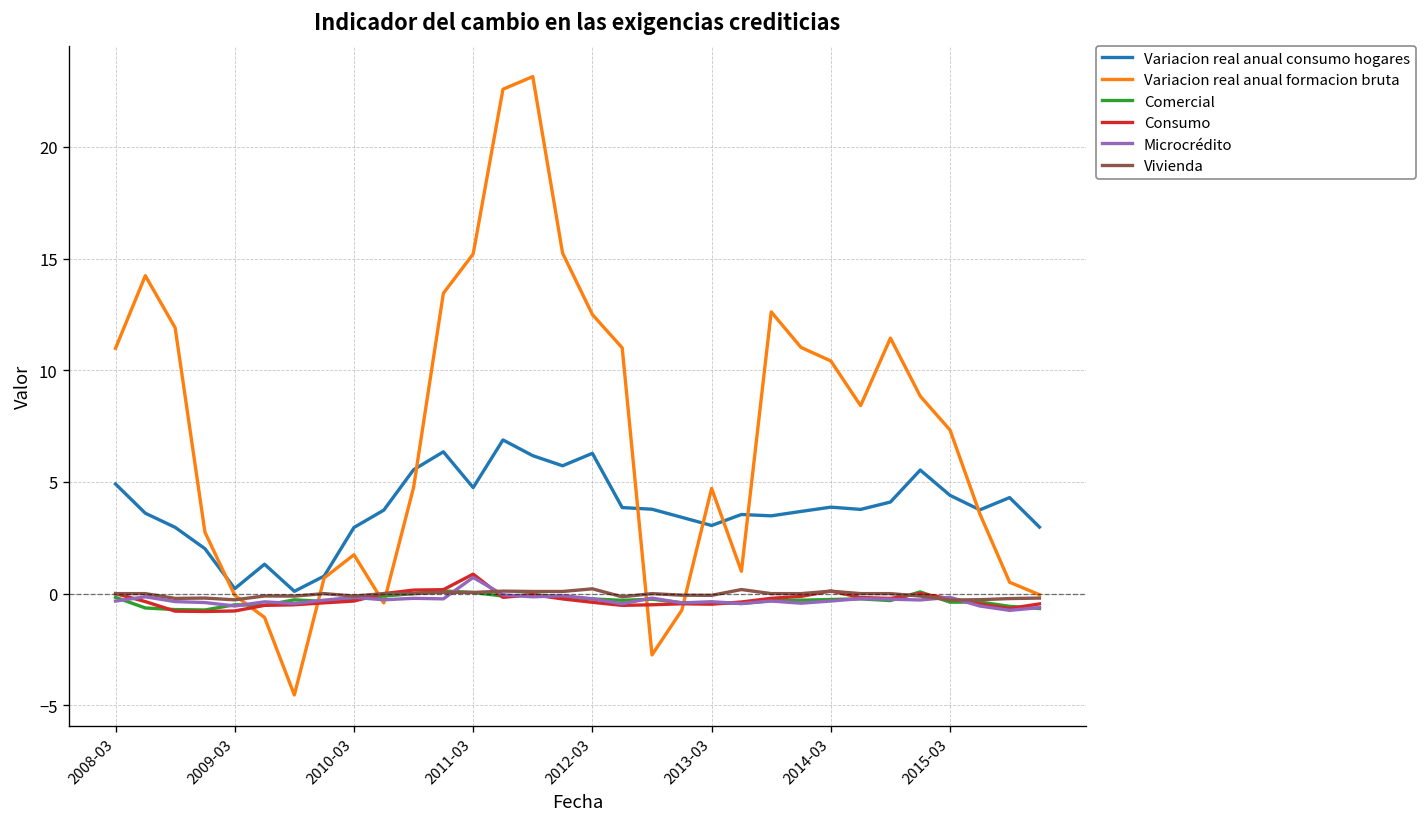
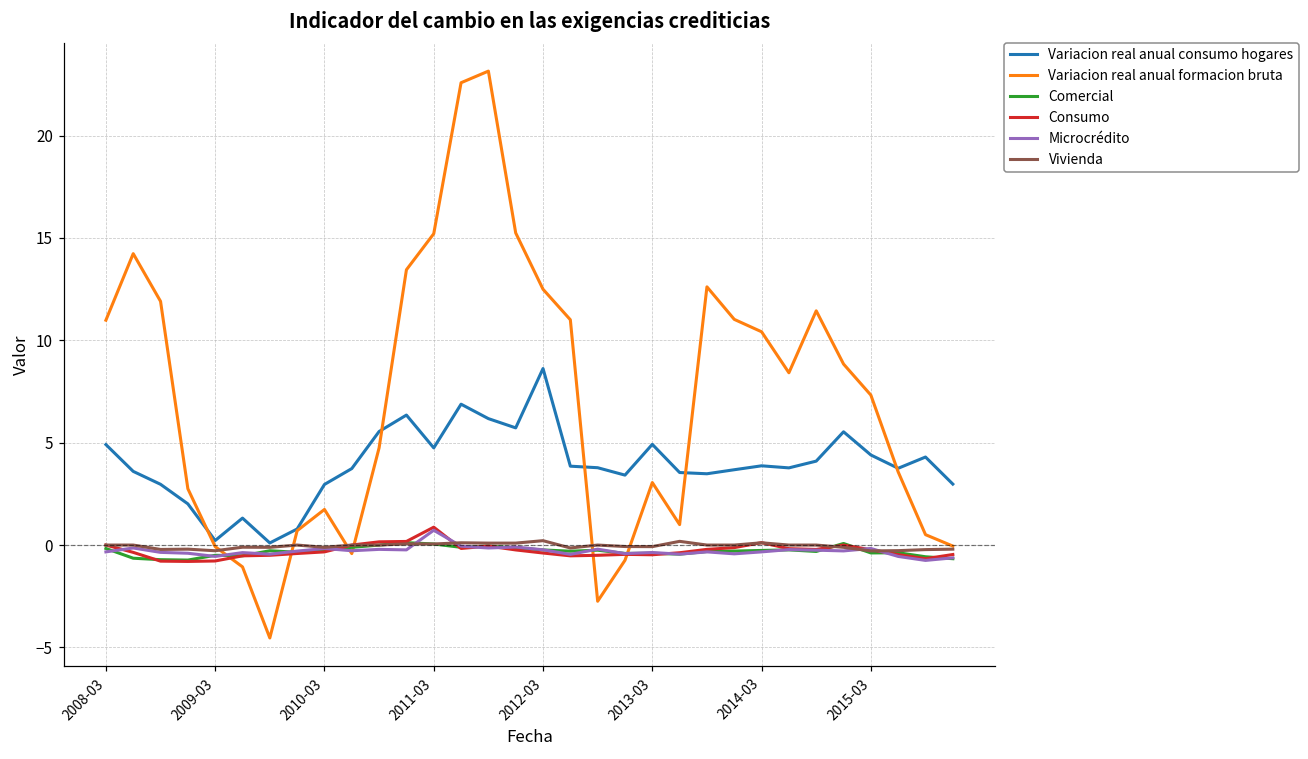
  {
    "Variacion real anual consumo hogares": {
      "2008-03": 4.9,
      "2009-03": 0.2,
      "2010-03": 3.0,
      "2011-03": 4.7,
-     "2012-03": 6.3,
-     "2013-03": 3.1,
+     "2012-03": 8.6,
+     "2013-03": 4.9,
      "2014-03": 3.9,
      "2015-03": 4.4
    },
    "Variacion real anual formacion bruta": {
      "2008-03": 11.0,
      "2009-03": -0.1,
      "2010-03": 1.7,
      "2011-03": 15.2,
      "2012-03": 12.5,
-     "2013-03": 4.7,
+     "2013-03": 3.1,
      "2014-03": 10.4,
      "2015-03": 7.3
    },
    "Comercial": {
      "2008-03": -0.2
    },
    "Consumo": {
      "2009-03": -0.8,
      "2011-03": 0.9,
      "2012-03": -0.4
    },
    "Microcrédito": {
      "2008-03": -0.3,
      "2011-03": 0.7
    },
    "Vivienda": {
      "2009-03": -0.3,
      "2012-03": 0.2,
      "2013-03": -0.1
    }
  }
